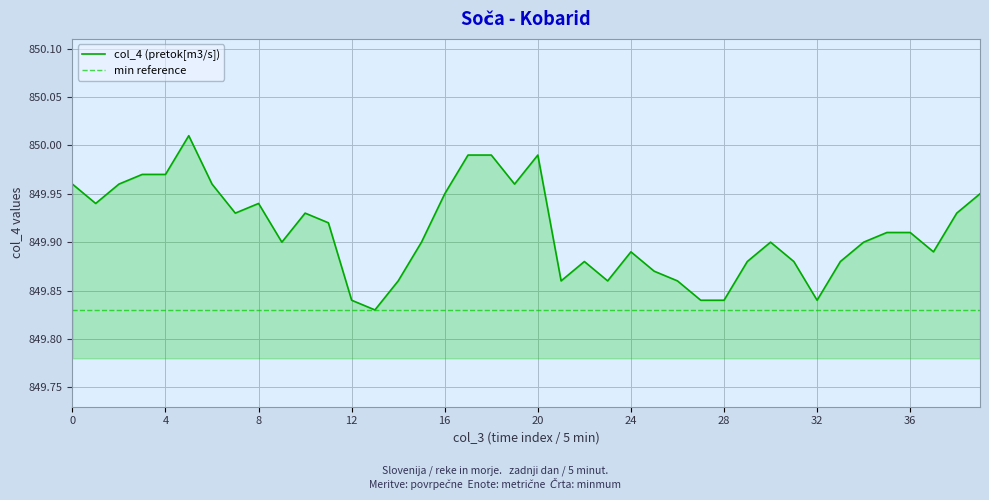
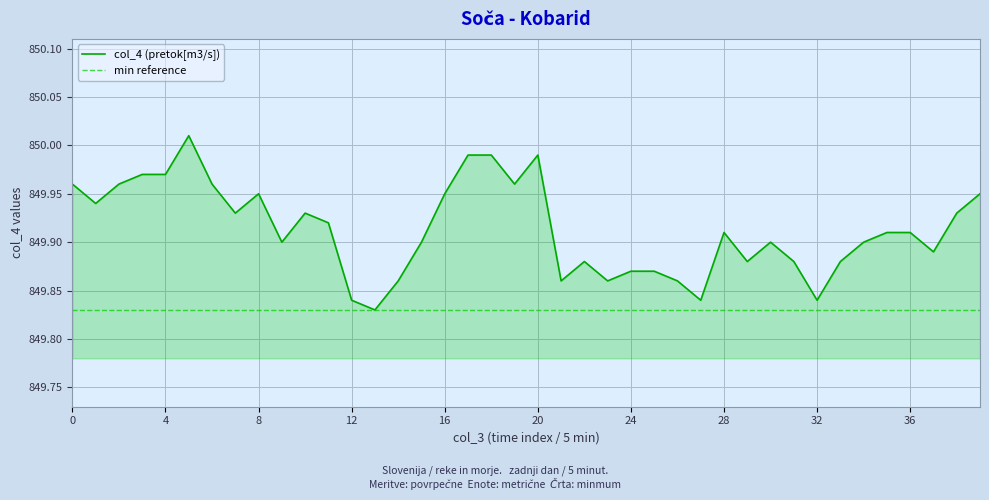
  {
    "0": 849.96,
    "4": 849.97,
-   "8": 849.94,
+   "8": 849.95,
    "12": 849.84,
    "16": 849.95,
    "20": 849.99,
-   "24": 849.89,
-   "28": 849.84,
+   "24": 849.87,
+   "28": 849.91,
    "32": 849.84,
    "36": 849.91
  }
